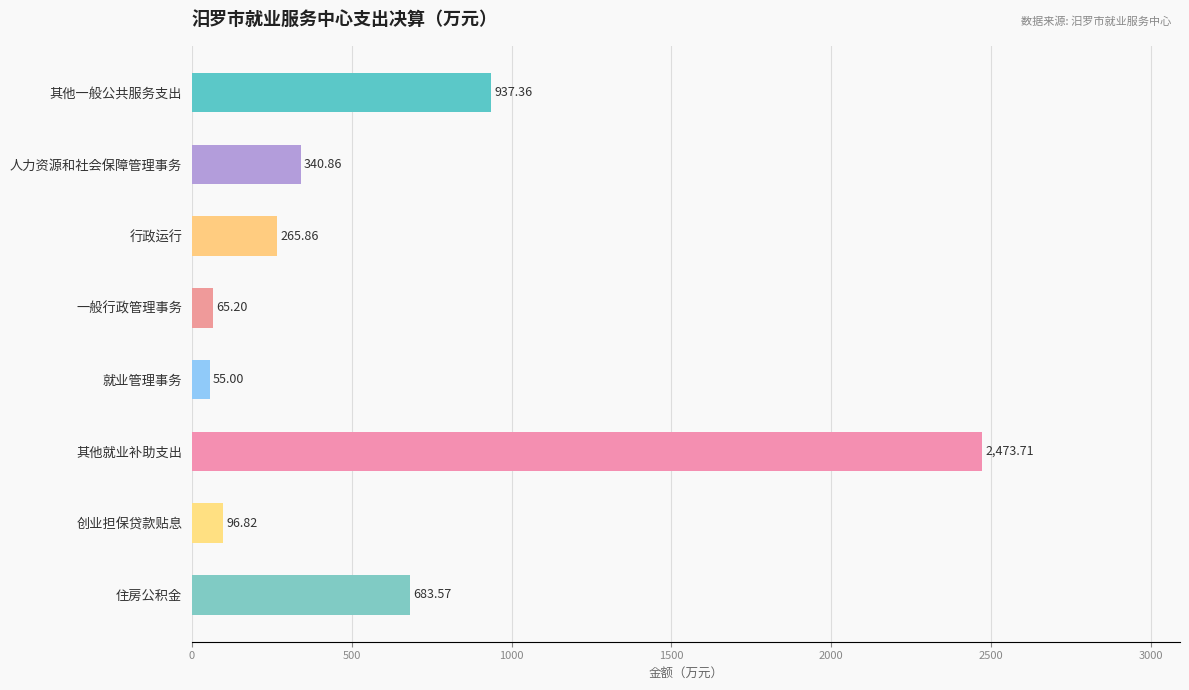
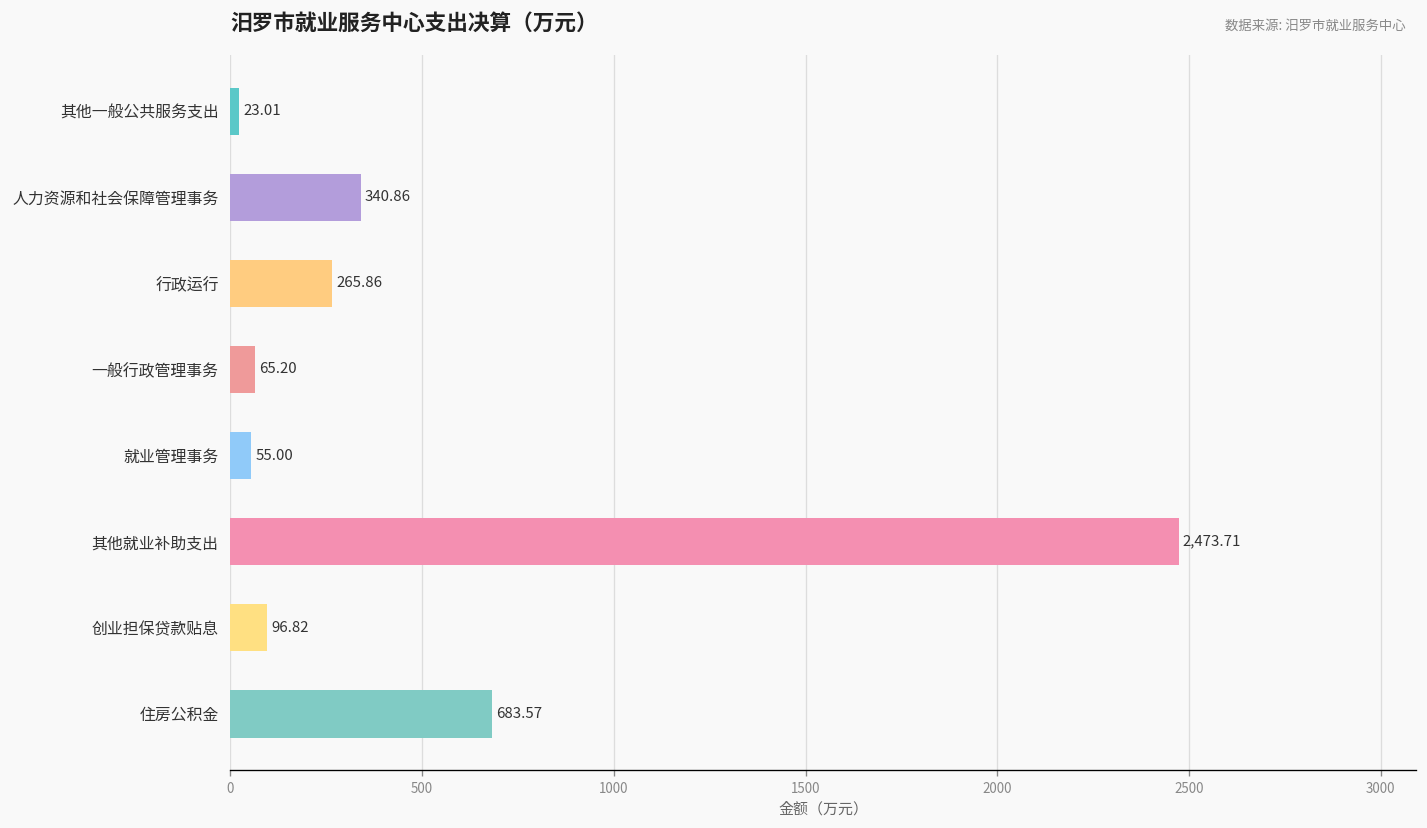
  {
-   "其他一般公共服务支出": "937.36",
+   "其他一般公共服务支出": "23.01",
    "人力资源和社会保障管理事务": "340.86",
    "行政运行": "265.86",
    "一般行政管理事务": "65.20",
    "就业管理事务": "55.00",
    "其他就业补助支出": "2,473.71",
    "创业担保贷款贴息": "96.82",
    "住房公积金": "683.57"
  }
